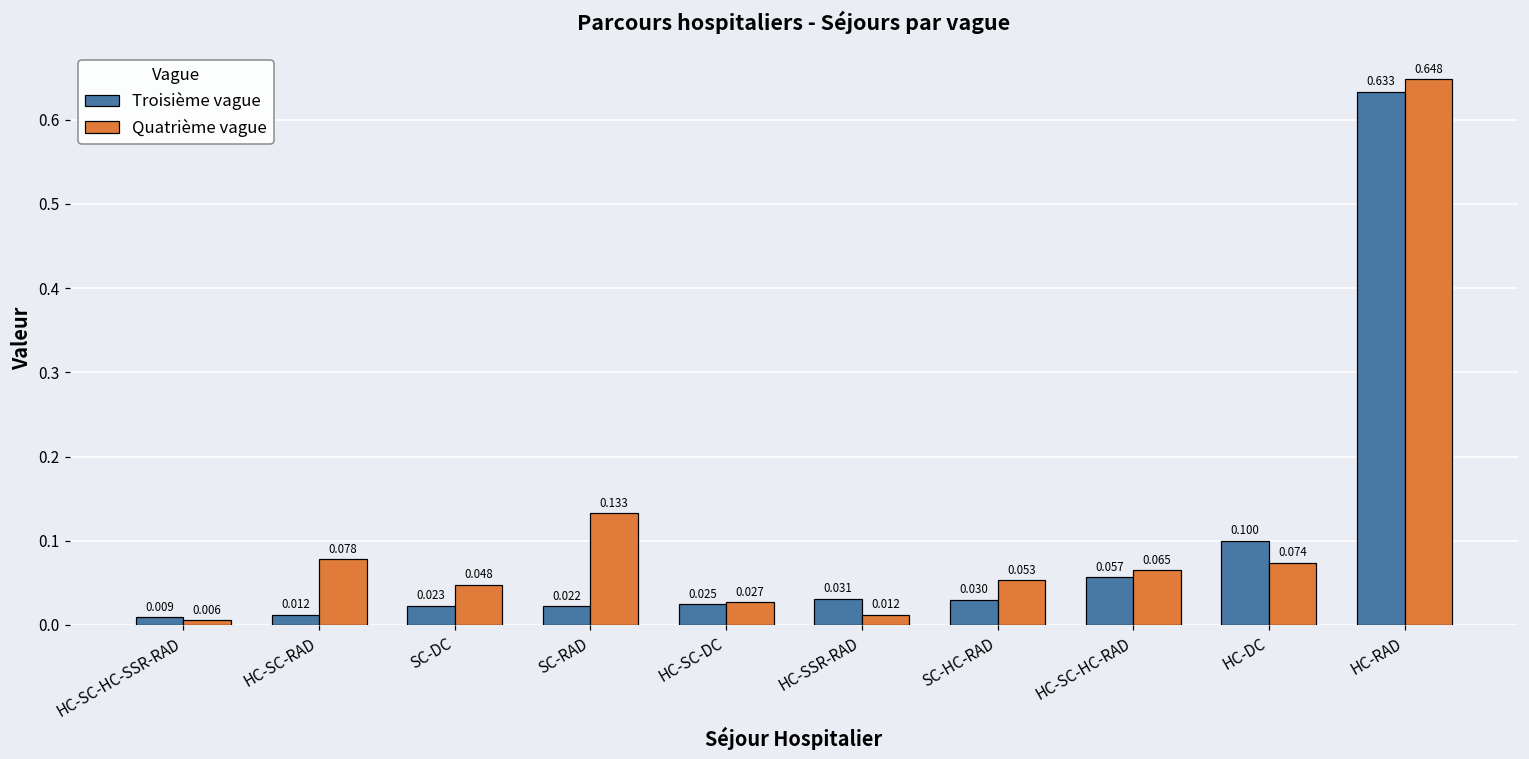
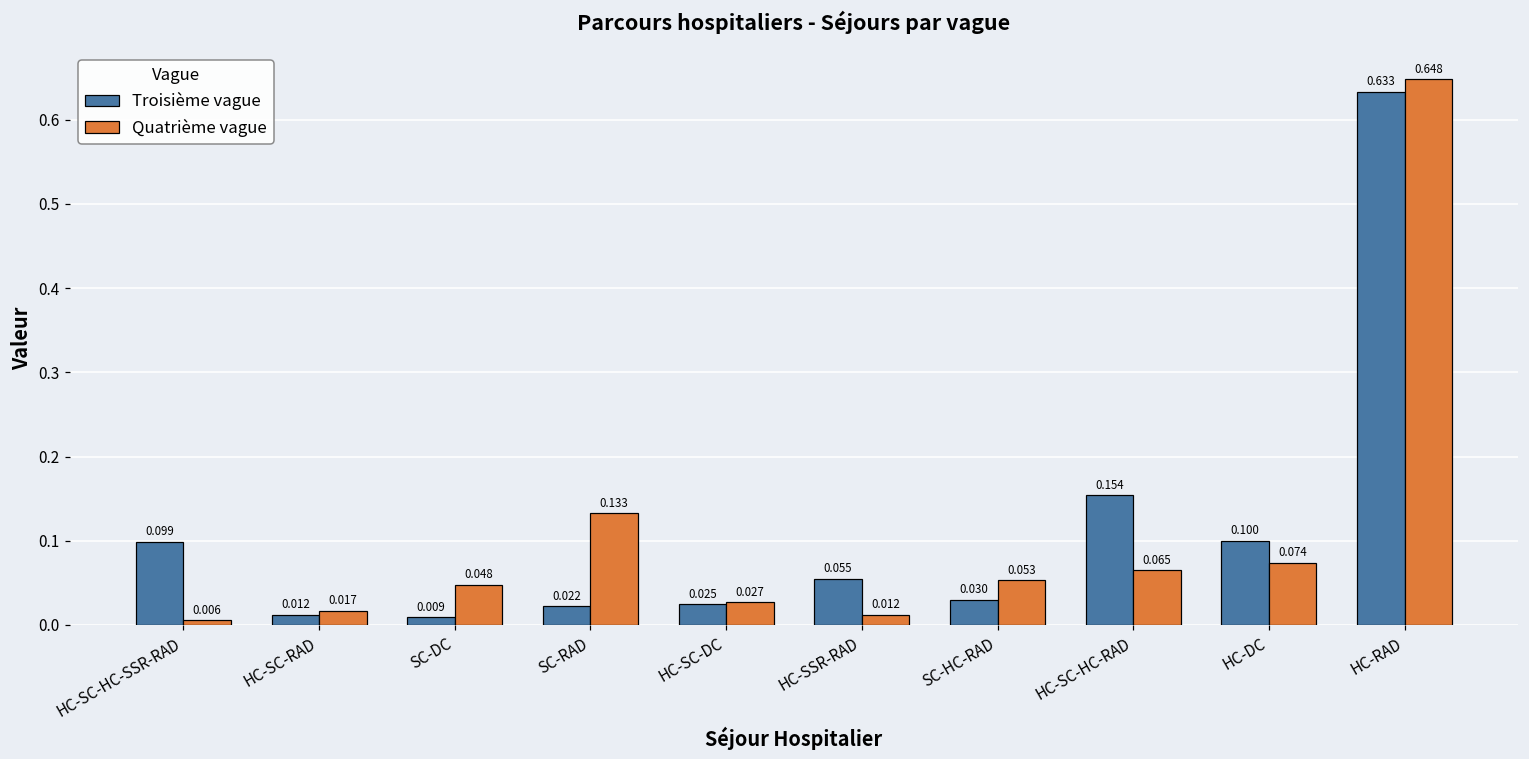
  {
    "Troisième vague": {
-     "HC-SC-HC-SSR-RAD": 0.009,
+     "HC-SC-HC-SSR-RAD": 0.099,
      "HC-SC-RAD": 0.012,
-     "SC-DC": 0.023,
+     "SC-DC": 0.009,
      "SC-RAD": 0.022,
      "HC-SC-DC": 0.025,
-     "HC-SSR-RAD": 0.031,
+     "HC-SSR-RAD": 0.055,
      "SC-HC-RAD": 0.030,
-     "HC-SC-HC-RAD": 0.057,
+     "HC-SC-HC-RAD": 0.154,
      "HC-DC": 0.100,
      "HC-RAD": 0.633
    },
    "Quatrième vague": {
      "HC-SC-HC-SSR-RAD": 0.006,
-     "HC-SC-RAD": 0.078,
+     "HC-SC-RAD": 0.017,
      "SC-DC": 0.048,
      "SC-RAD": 0.133,
      "HC-SC-DC": 0.027,
      "HC-SSR-RAD": 0.012,
      "SC-HC-RAD": 0.053,
      "HC-SC-HC-RAD": 0.065,
      "HC-DC": 0.074,
      "HC-RAD": 0.648
    }
  }
